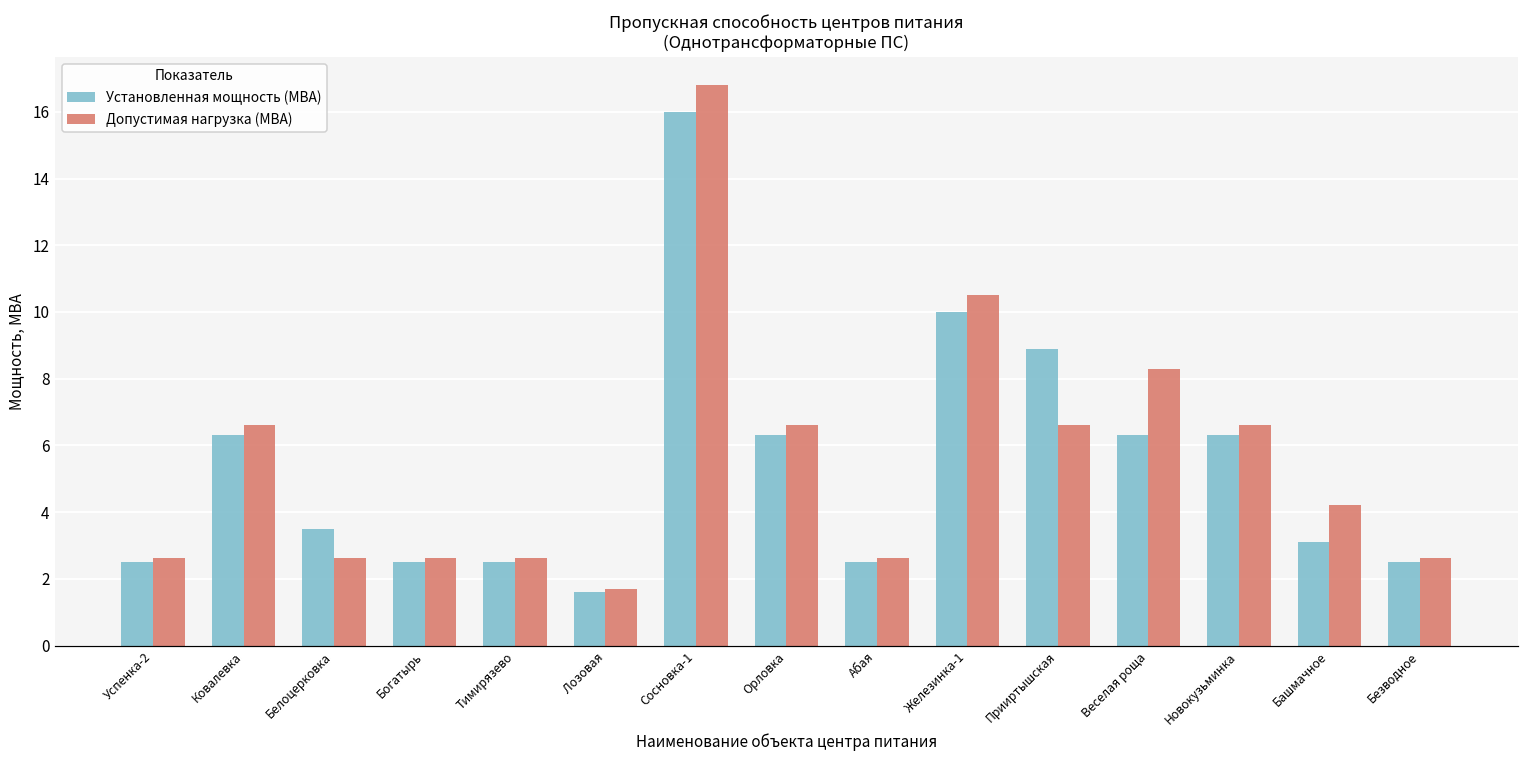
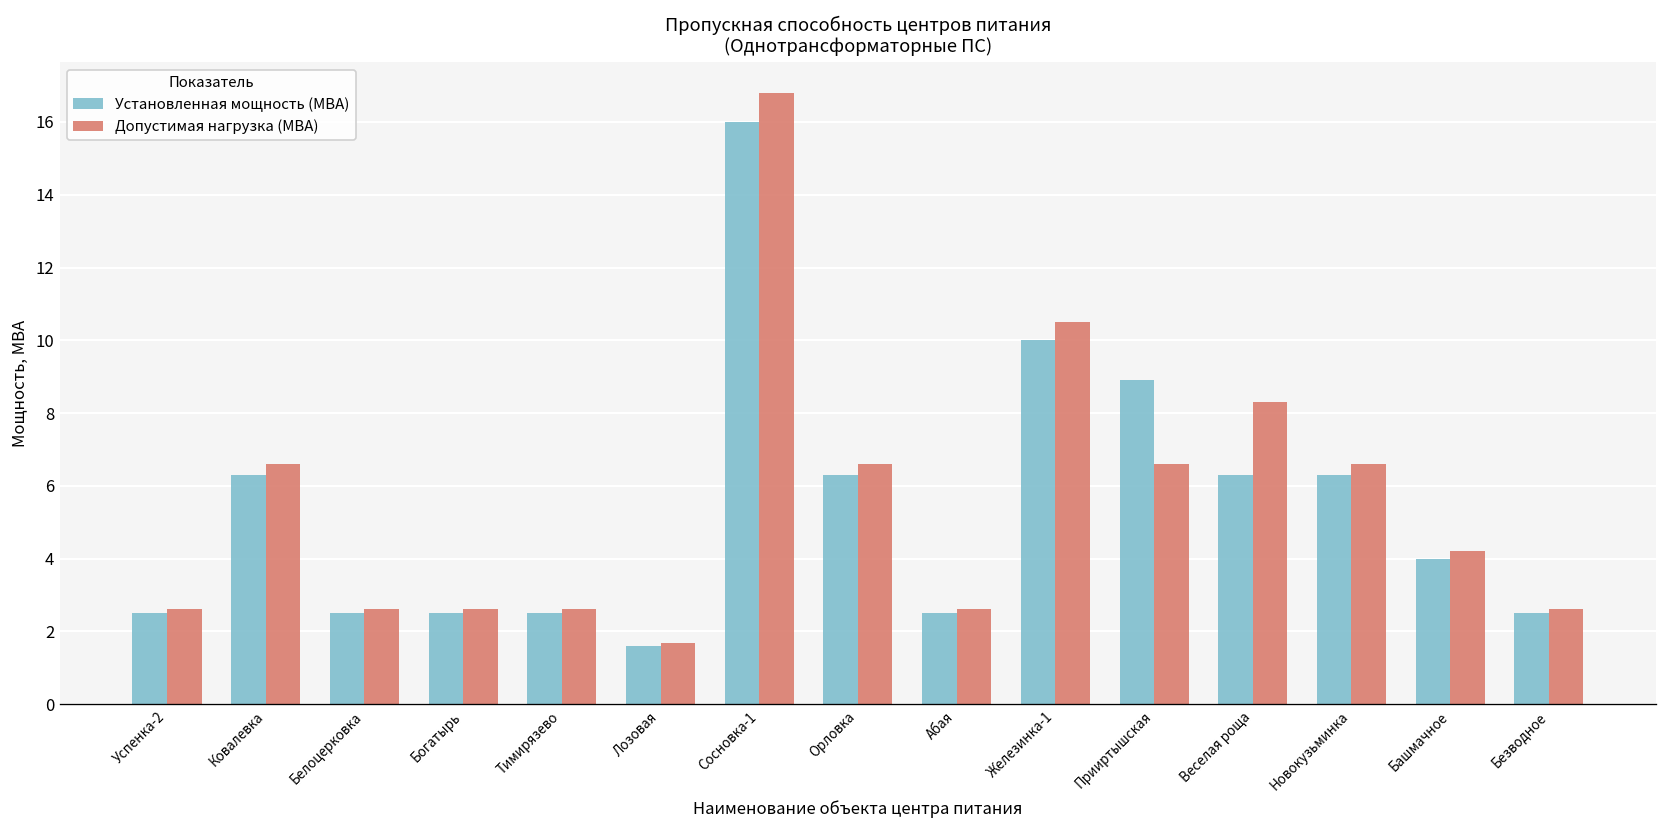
  {
    "Установленная мощность (МВА)": {
      "Успенка-2": 2.5,
      "Ковалевка": 6.3,
-     "Белоцерковка": 3.5,
+     "Белоцерковка": 2.5,
      "Богатырь": 2.5,
      "Тимирязево": 2.5,
      "Лозовая": 1.6,
      "Сосновка-1": 16.0,
      "Орловка": 6.3,
      "Абая": 2.5,
      "Железинка-1": 10.0,
      "Прииртышская": 8.9,
      "Веселая роща": 6.3,
      "Новокузьминка": 6.3,
-     "Башмачное": 3.1,
+     "Башмачное": 4.0,
      "Безводное": 2.5
    },
    "Допустимая нагрузка (МВА)": {
      "Успенка-2": 2.6,
      "Ковалевка": 6.6,
      "Белоцерковка": 2.6,
      "Богатырь": 2.6,
      "Тимирязево": 2.6,
      "Лозовая": 1.7,
      "Сосновка-1": 16.8,
      "Орловка": 6.6,
      "Абая": 2.6,
      "Железинка-1": 10.5,
      "Прииртышская": 6.6,
      "Веселая роща": 8.3,
      "Новокузьминка": 6.6,
      "Башмачное": 4.2,
      "Безводное": 2.6
    }
  }
